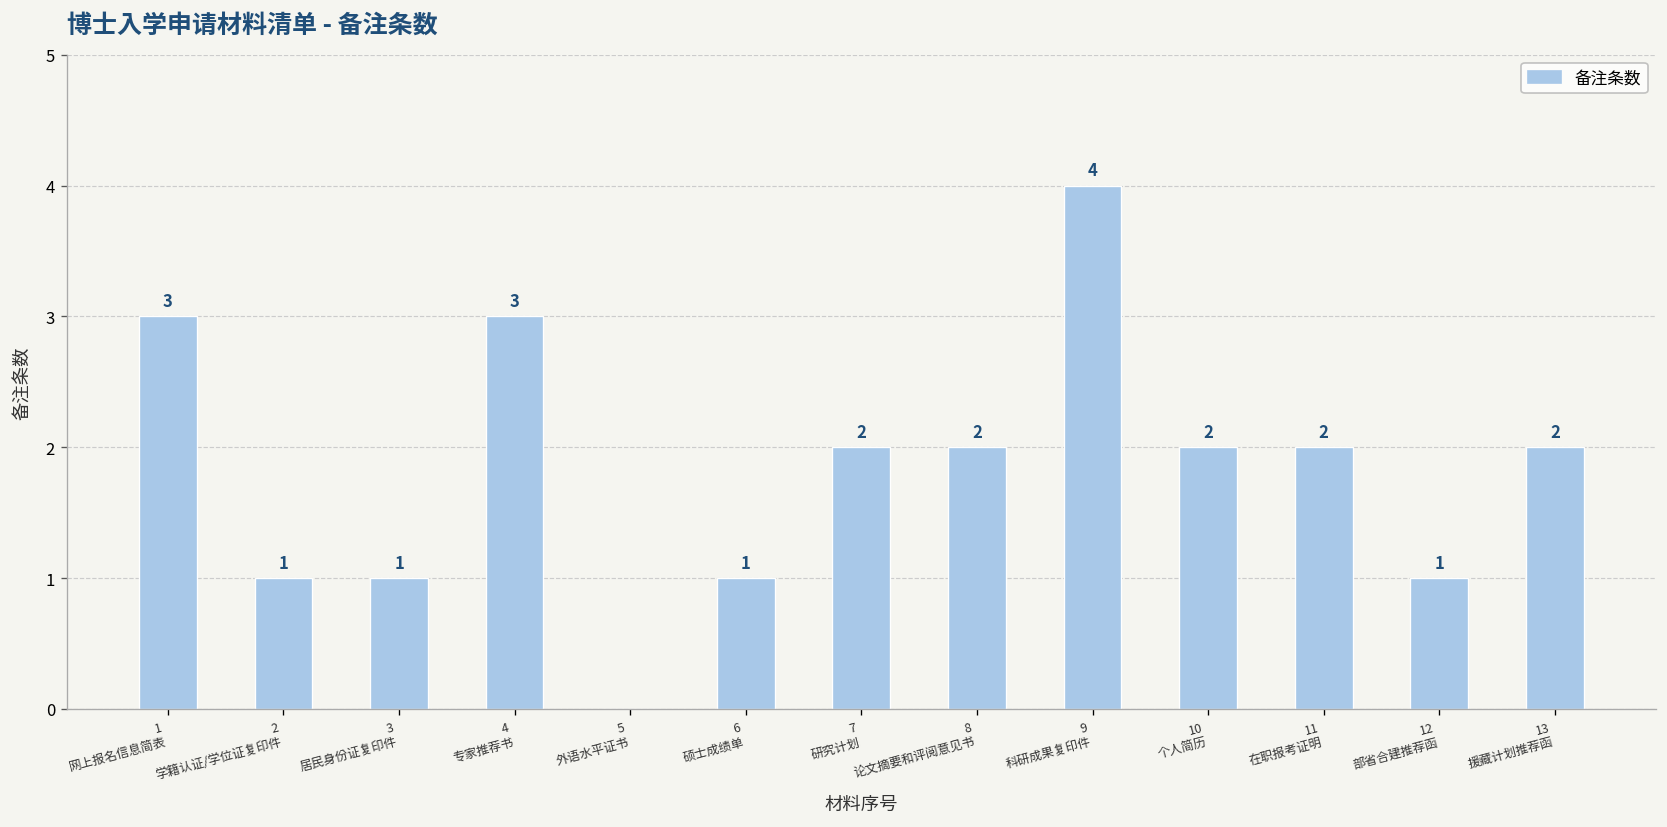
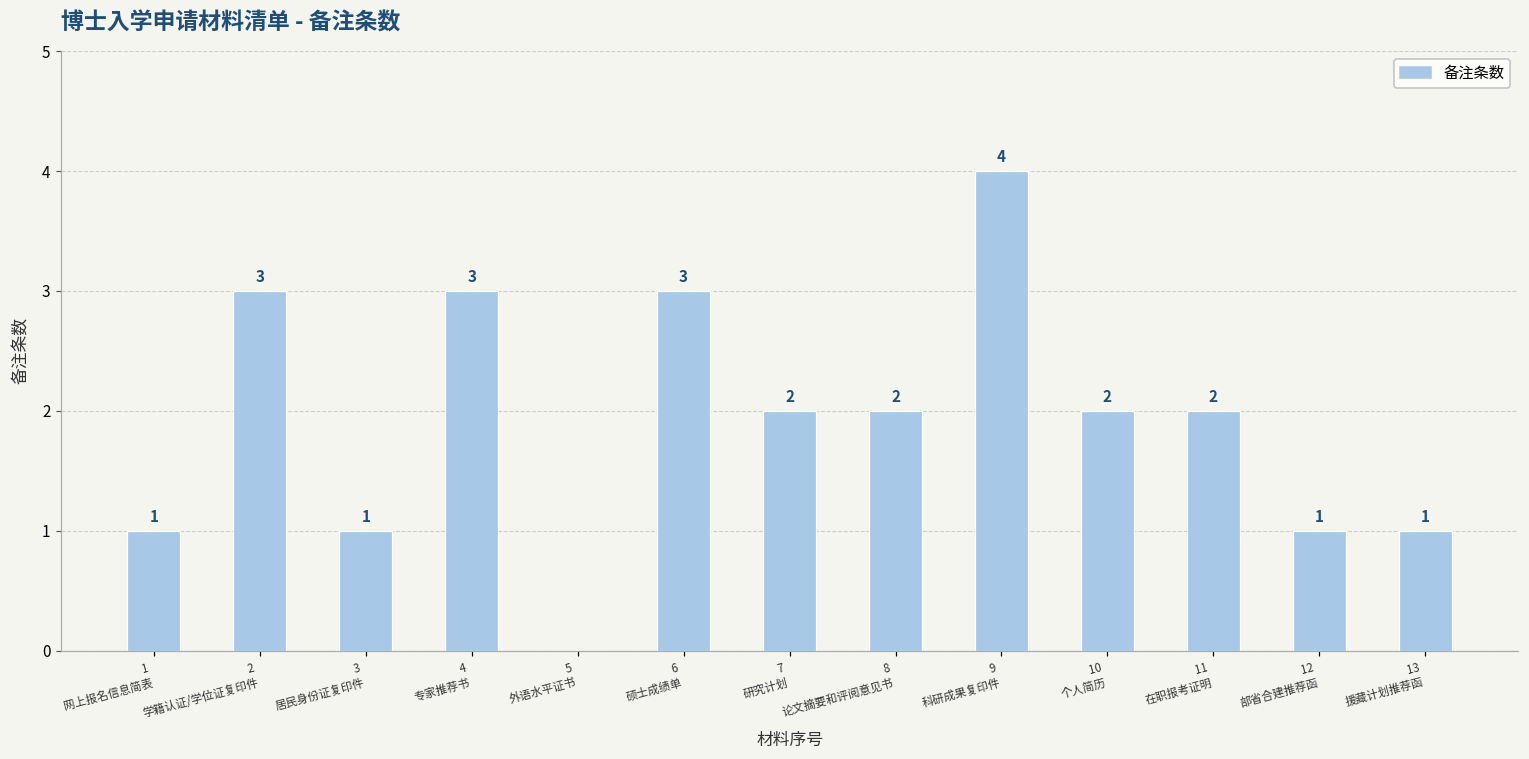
  {
-   "1 网上报名信息简表": 3,
-   "2 学籍认证/学位证复印件": 1,
+   "1 网上报名信息简表": 1,
+   "2 学籍认证/学位证复印件": 3,
    "3 居民身份证复印件": 1,
    "4 专家推荐书": 3,
-   "6 硕士成绩单": 1,
+   "6 硕士成绩单": 3,
    "7 研究计划": 2,
    "8 论文摘要和评阅意见书": 2,
    "9 科研成果复印件": 4,
    "10 个人简历": 2,
    "11 在职报考证明": 2,
    "12 部省合建推荐函": 1,
-   "13 援藏计划推荐函": 2
+   "13 援藏计划推荐函": 1
  }
